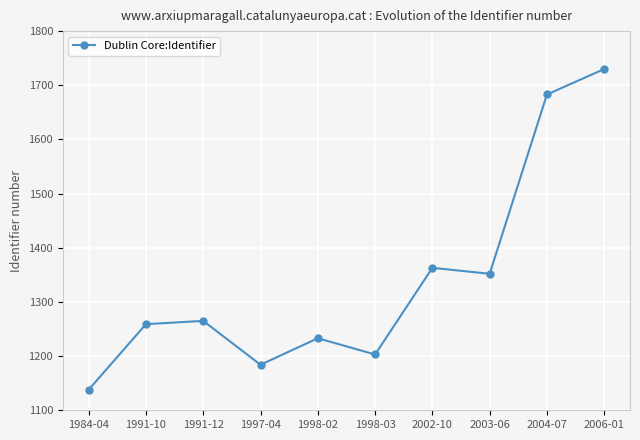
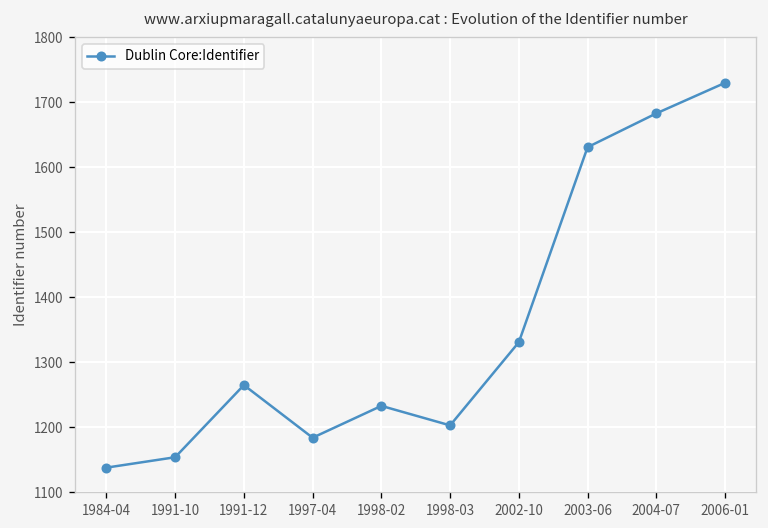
  {
    "1984-04": 1140,
-   "1991-10": 1260,
+   "1991-10": 1150,
    "1991-12": 1270,
    "1997-04": 1180,
    "1998-02": 1230,
    "1998-03": 1200,
-   "2002-10": 1360,
-   "2003-06": 1350,
+   "2002-10": 1330,
+   "2003-06": 1630,
    "2004-07": 1680,
    "2006-01": 1730
  }
